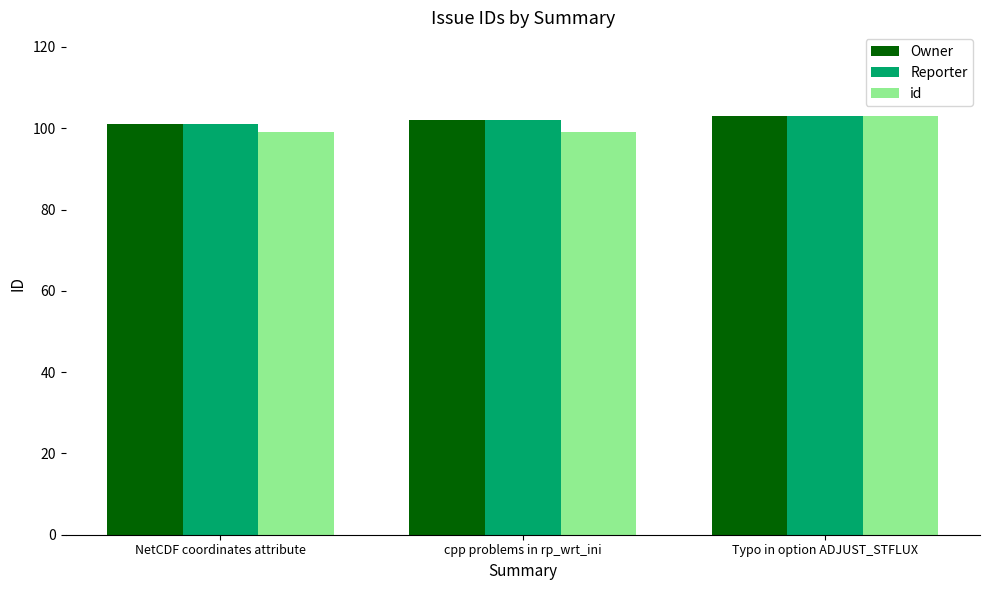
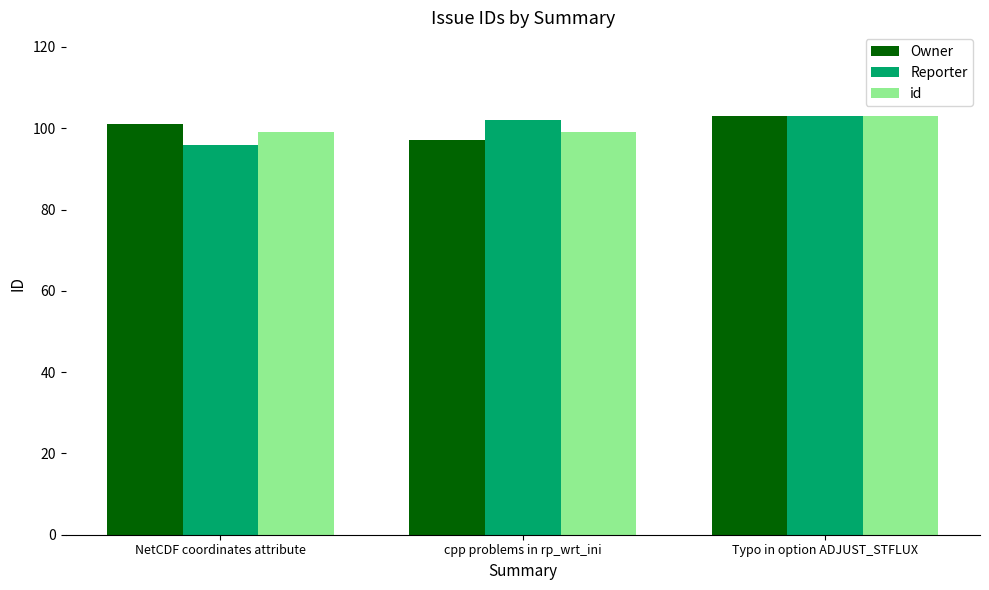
  {
    "Owner": {
      "NetCDF coordinates attribute": 101,
-     "cpp problems in rp_wrt_ini": 102,
+     "cpp problems in rp_wrt_ini": 97,
      "Typo in option ADJUST_STFLUX": 103
    },
    "Reporter": {
-     "NetCDF coordinates attribute": 101,
+     "NetCDF coordinates attribute": 96,
      "cpp problems in rp_wrt_ini": 102,
      "Typo in option ADJUST_STFLUX": 103
    },
    "id": {
      "NetCDF coordinates attribute": 99,
      "cpp problems in rp_wrt_ini": 99,
      "Typo in option ADJUST_STFLUX": 103
    }
  }
